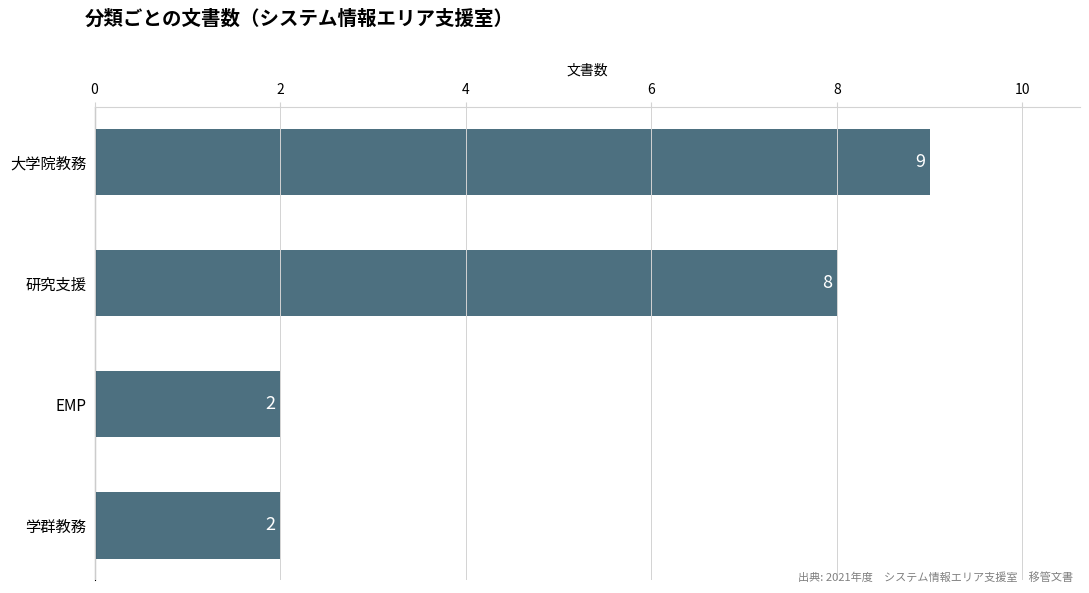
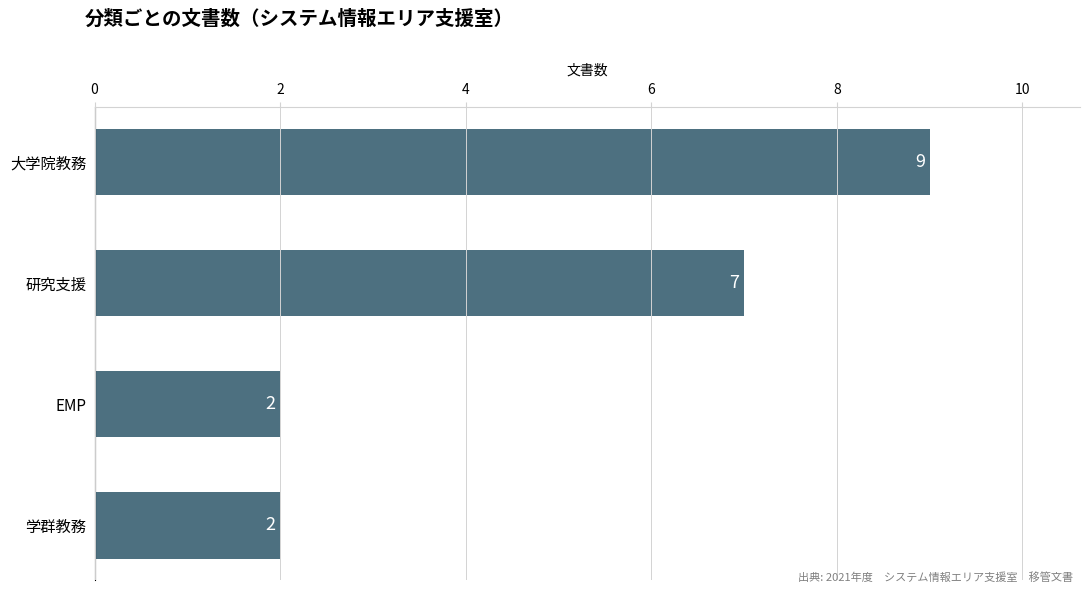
  {
    "大学院教務": 9,
-   "研究支援": 8,
+   "研究支援": 7,
    "EMP": 2,
    "学群教務": 2
  }
